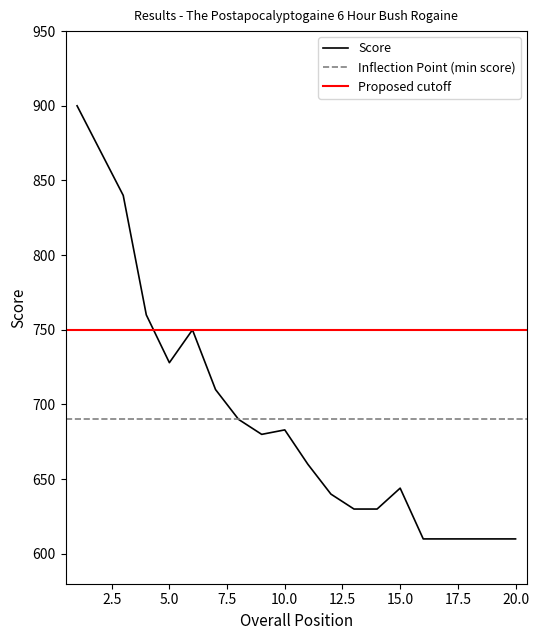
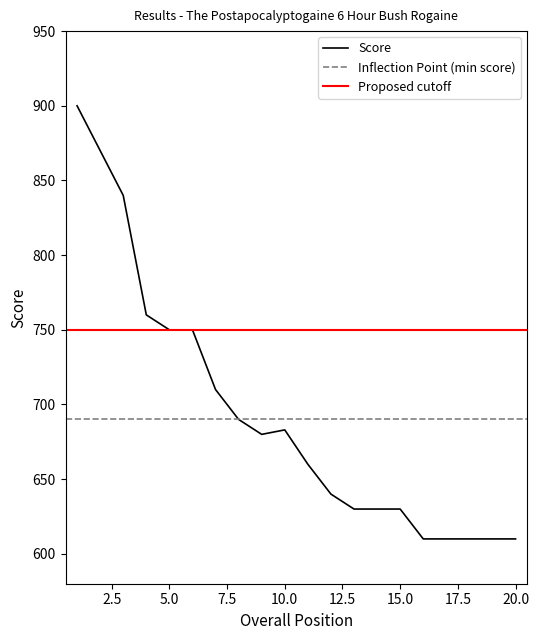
  {
-   "5.0": 728,
+   "5.0": 750,
    "10.0": 683,
-   "15.0": 644,
+   "15.0": 630,
    "20.0": 610
  }
